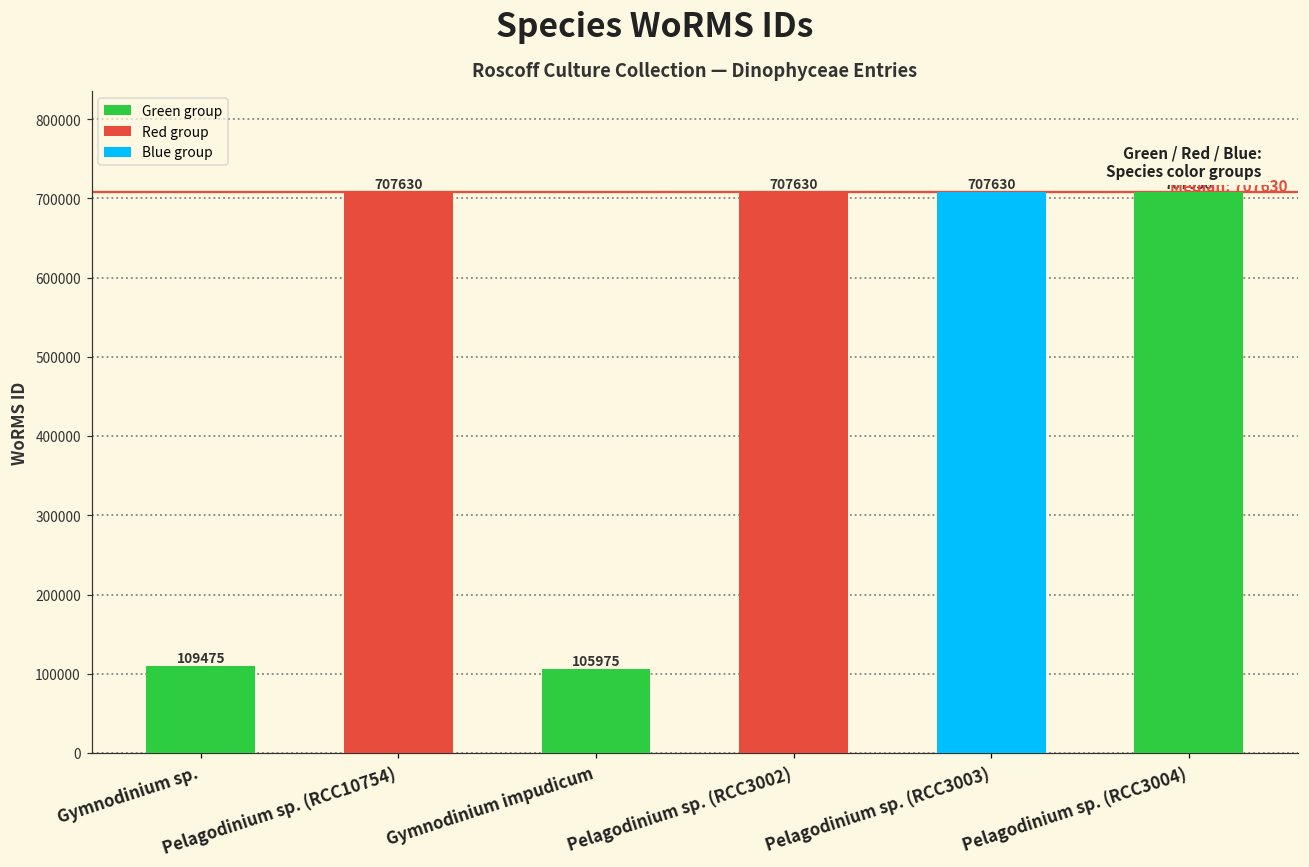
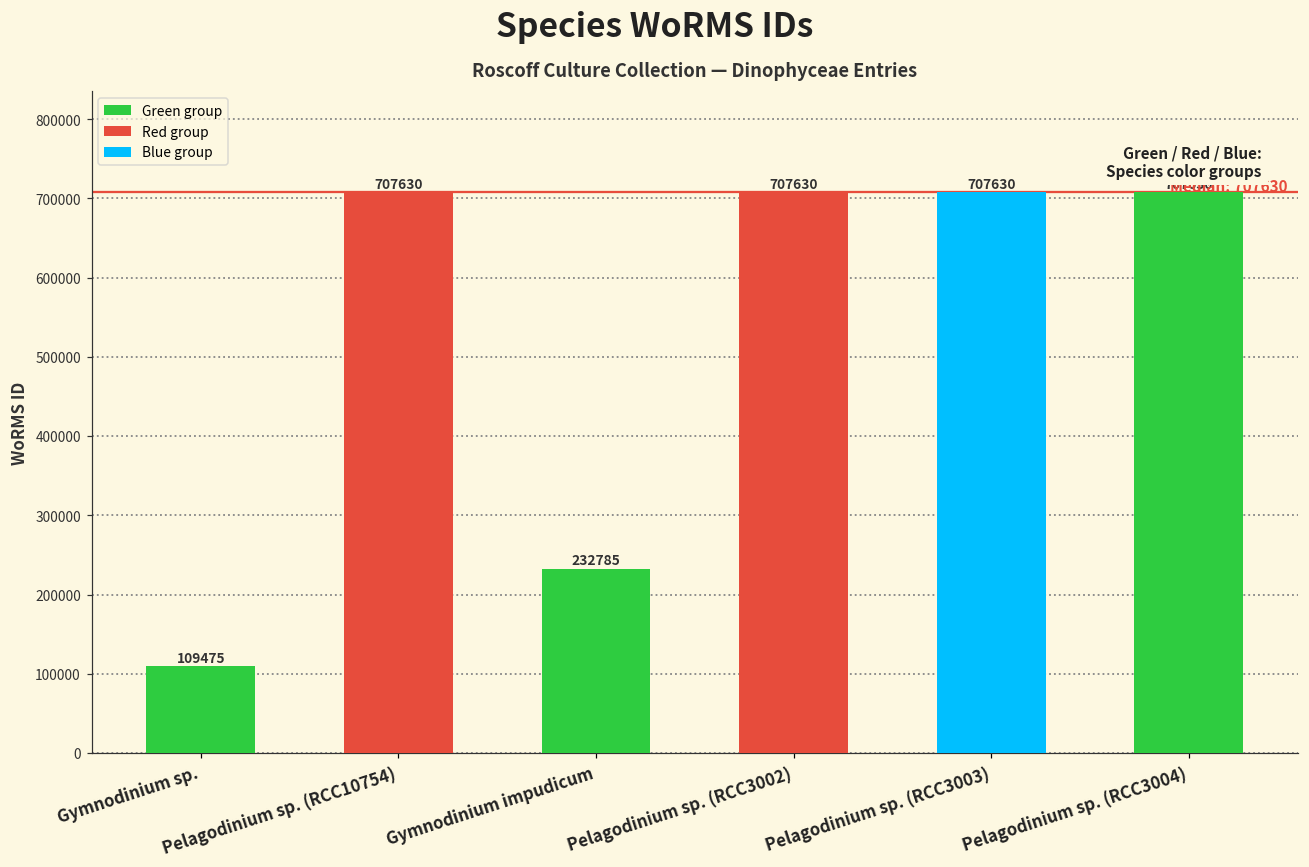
  {
    "Gymnodinium sp.": 109475,
    "Pelagodinium sp. (RCC10754)": 707630,
-   "Gymnodinium impudicum": 105975,
+   "Gymnodinium impudicum": 232785,
    "Pelagodinium sp. (RCC3002)": 707630,
    "Pelagodinium sp. (RCC3003)": 707630
  }
